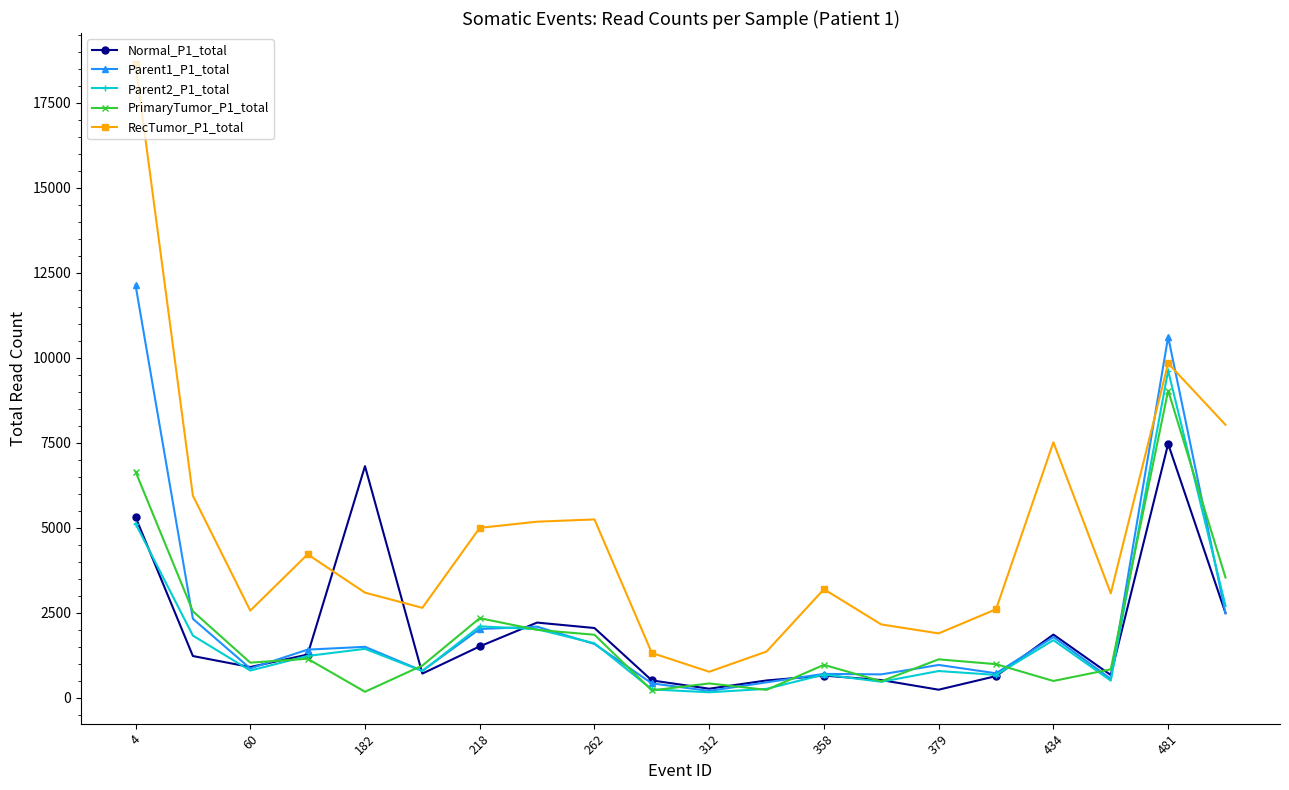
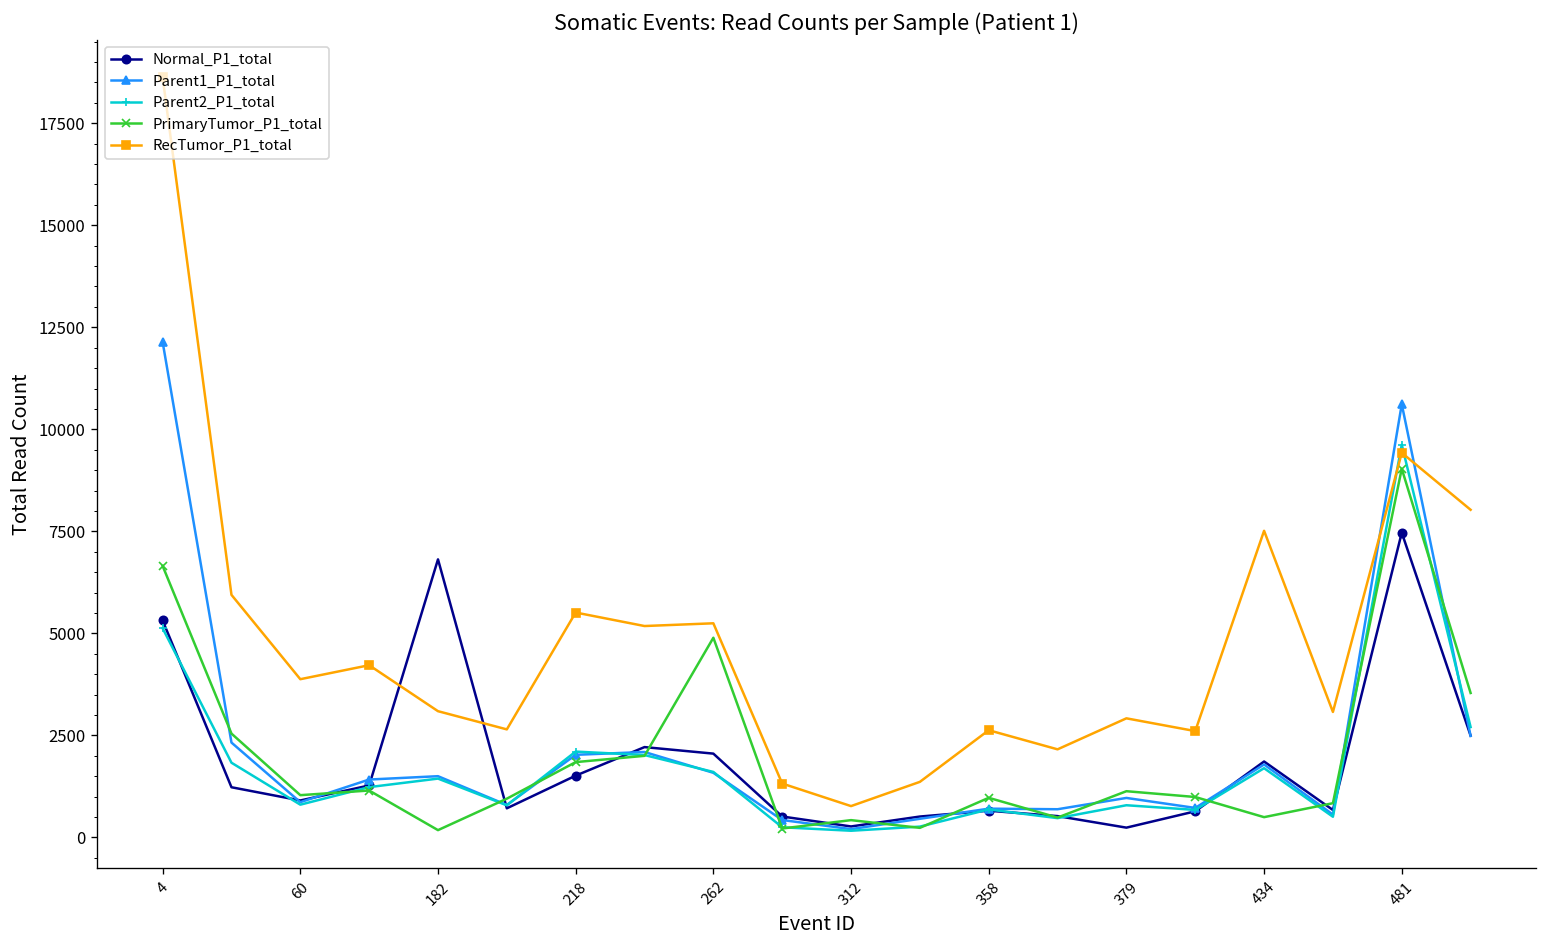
  {
    "Normal_P1_total": {
      "4": 5300,
      "182": 6800,
      "218": 1500,
      "262": 2100,
      "379": 200,
      "481": 7500
    },
    "Parent1_P1_total": {
      "4": 12100,
      "218": 2000,
      "379": 1000,
      "481": 10600
    },
    "Parent2_P1_total": {
      "4": 5100,
      "218": 2100,
      "379": 800,
      "434": 1700,
      "481": 9600
    },
    "PrimaryTumor_P1_total": {
      "4": 6700,
      "60": 1000,
      "182": 200,
-     "218": 2300,
-     "262": 1900,
+     "218": 1800,
+     "262": 4900,
      "312": 400,
      "358": 1000,
      "379": 1100,
      "434": 500,
      "481": 9000
    },
    "RecTumor_P1_total": {
-     "60": 2600,
+     "60": 3900,
      "182": 3100,
-     "218": 5000,
+     "218": 5500,
      "262": 5200,
      "312": 800,
-     "358": 3200,
-     "379": 1900,
+     "358": 2600,
+     "379": 2900,
      "434": 7500,
-     "481": 9800
+     "481": 9400
    }
  }
